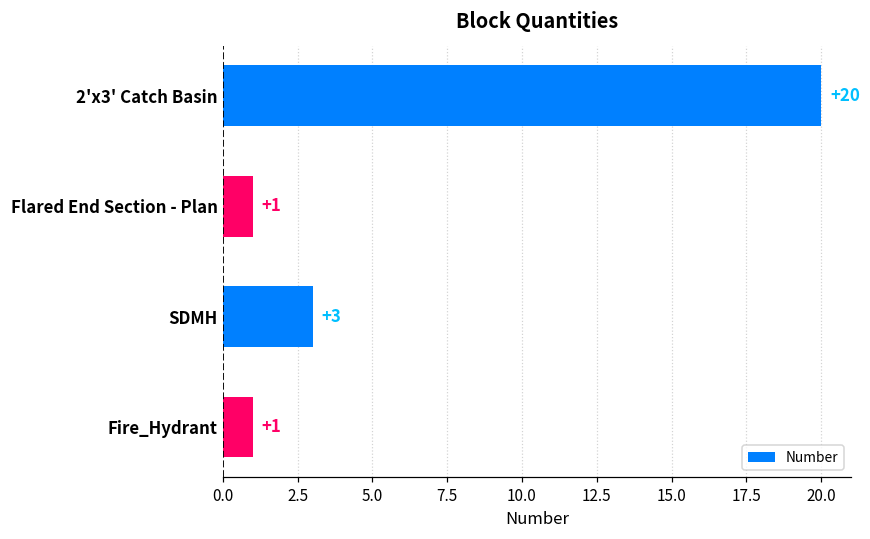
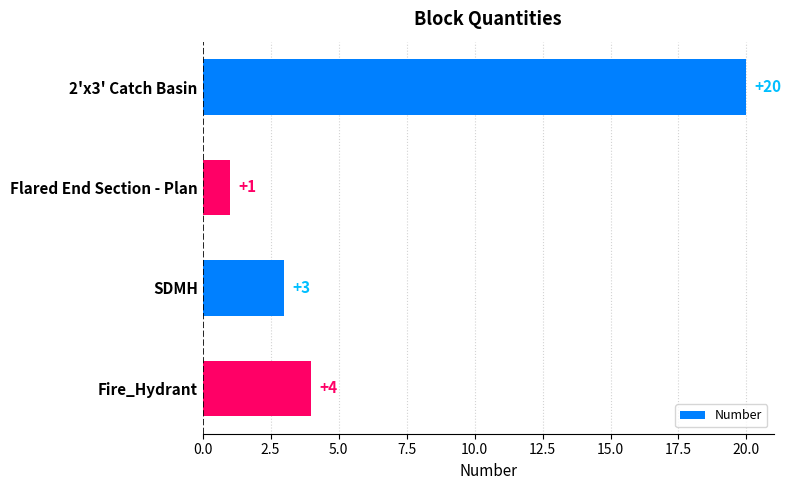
  {
    "2'x3' Catch Basin": "+20",
    "Flared End Section - Plan": "+1",
    "SDMH": "+3",
-   "Fire_Hydrant": "+1"
+   "Fire_Hydrant": "+4"
  }
